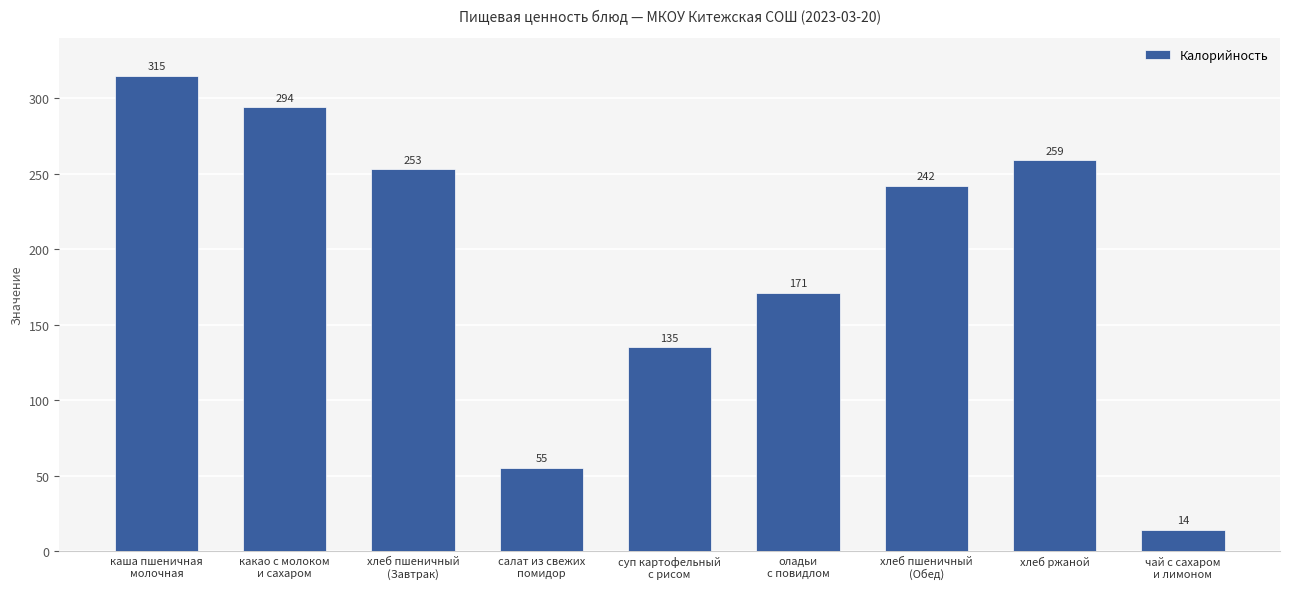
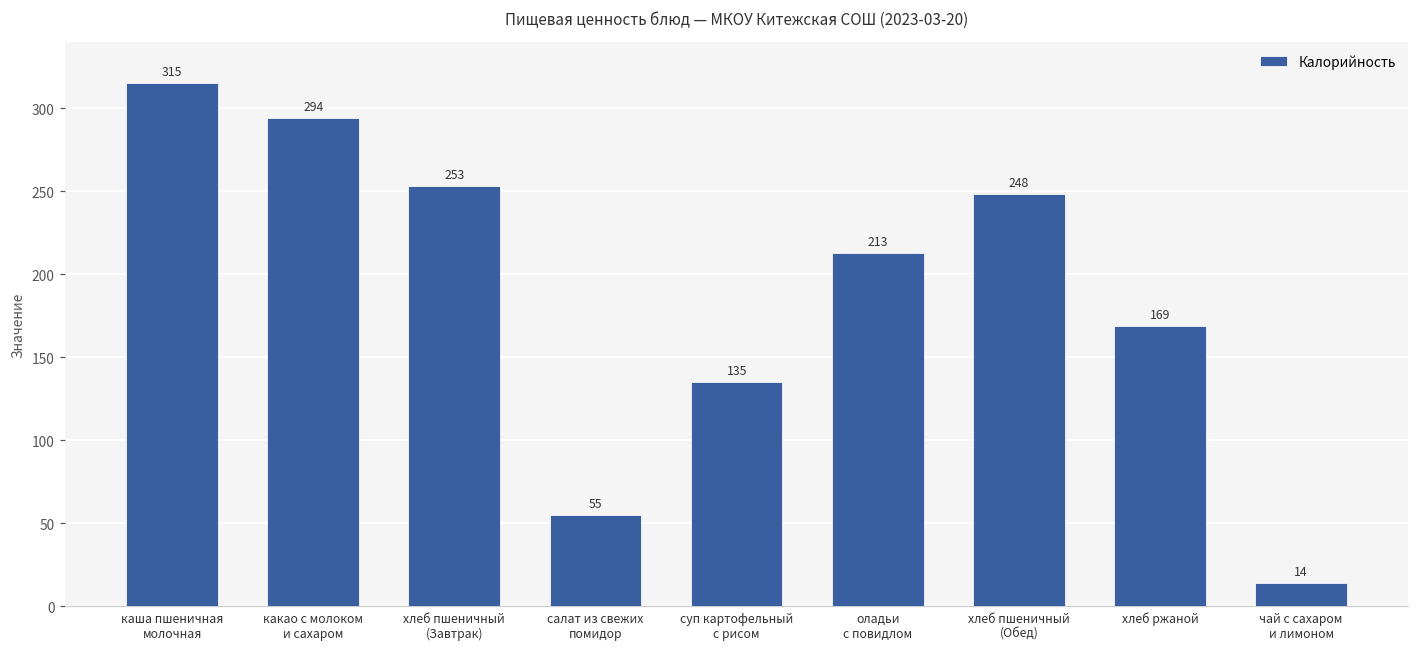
  {
    "каша пшеничная молочная": 315,
    "какао с молоком и сахаром": 294,
    "хлеб пшеничный (Завтрак)": 253,
    "салат из свежих помидор": 55,
    "суп картофельный с рисом": 135,
-   "оладьи с повидлом": 171,
-   "хлеб пшеничный (Обед)": 242,
-   "хлеб ржаной": 259,
+   "оладьи с повидлом": 213,
+   "хлеб пшеничный (Обед)": 248,
+   "хлеб ржаной": 169,
    "чай с сахаром и лимоном": 14
  }
